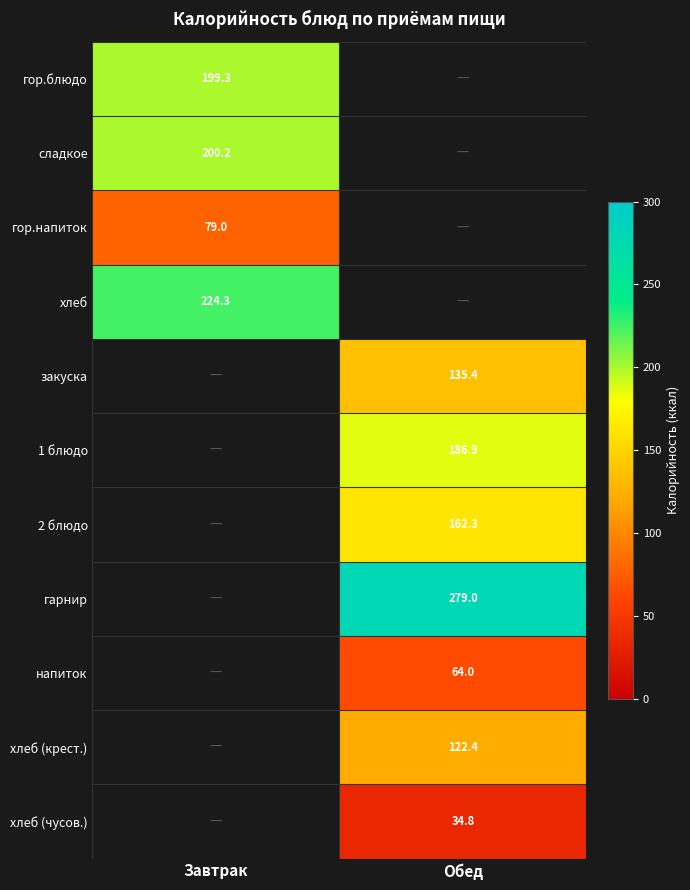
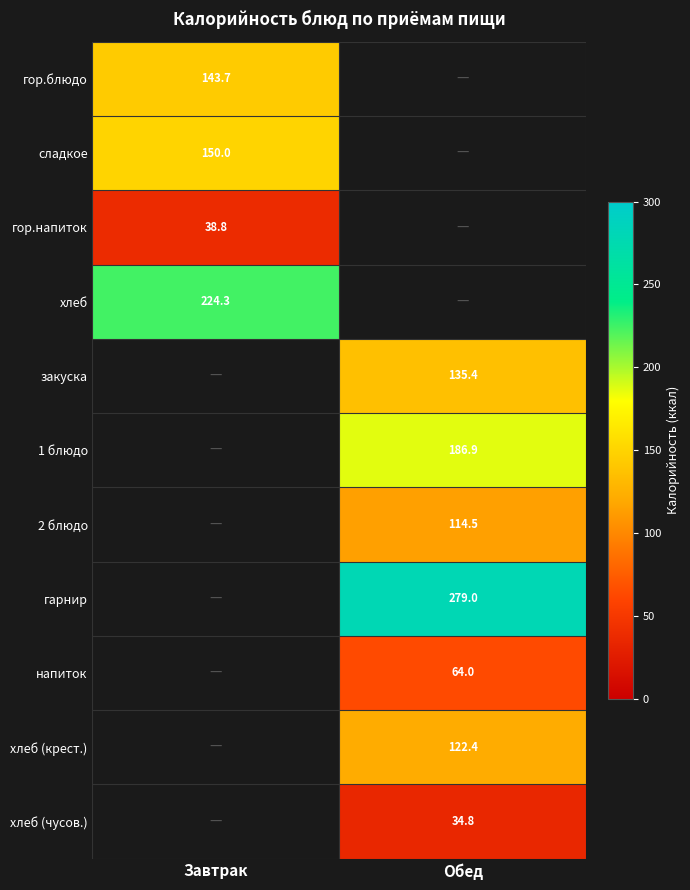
  {
    "гор.блюдо": {
-     "Завтрак": 199.3
+     "Завтрак": 143.7
    },
    "сладкое": {
-     "Завтрак": 200.2
+     "Завтрак": 150.0
    },
    "гор.напиток": {
-     "Завтрак": 79.0
+     "Завтрак": 38.8
    },
    "хлеб": {
      "Завтрак": 224.3
    },
    "закуска": {
      "Обед": 135.4
    },
    "1 блюдо": {
      "Обед": 186.9
    },
    "2 блюдо": {
-     "Обед": 162.3
+     "Обед": 114.5
    },
    "гарнир": {
      "Обед": 279.0
    },
    "напиток": {
      "Обед": 64.0
    },
    "хлеб (крест.)": {
      "Обед": 122.4
    },
    "хлеб (чусов.)": {
      "Обед": 34.8
    }
  }
